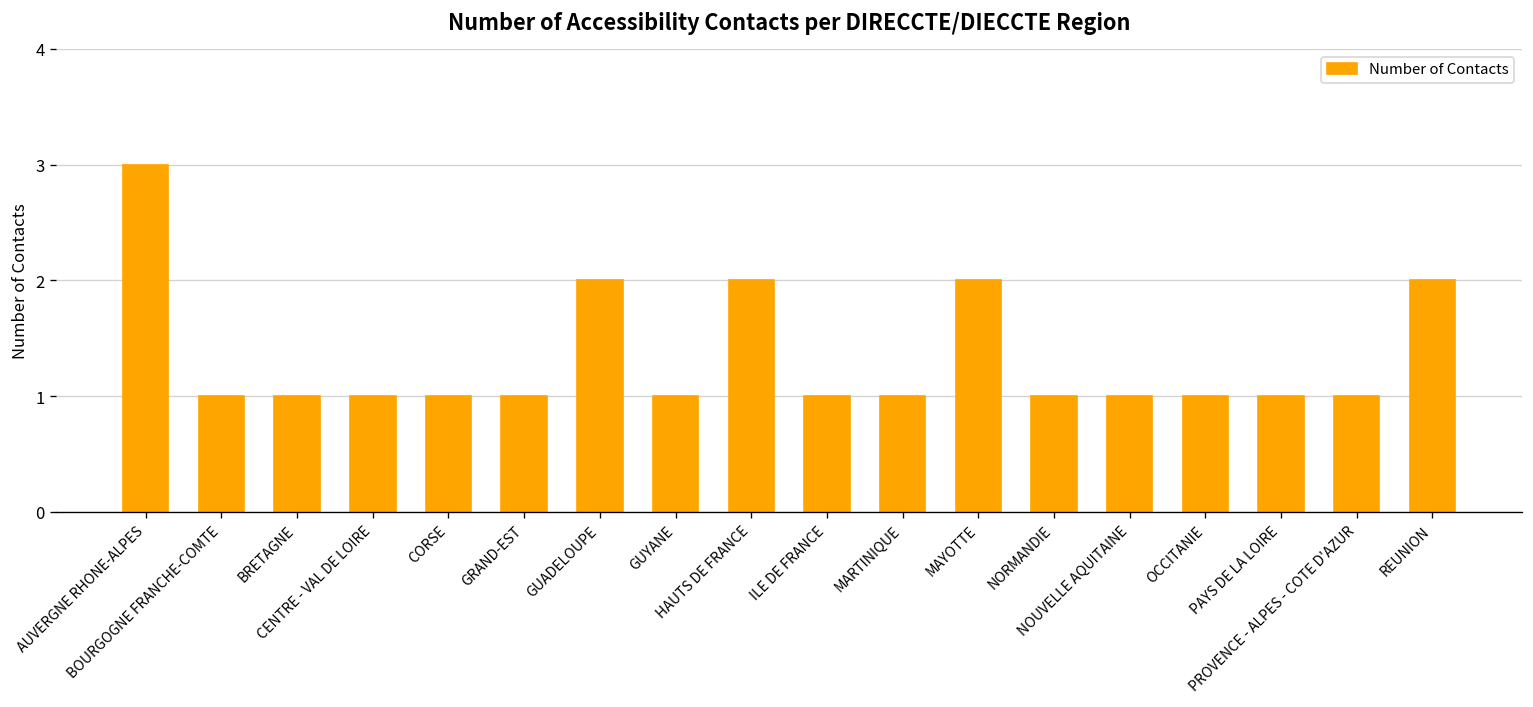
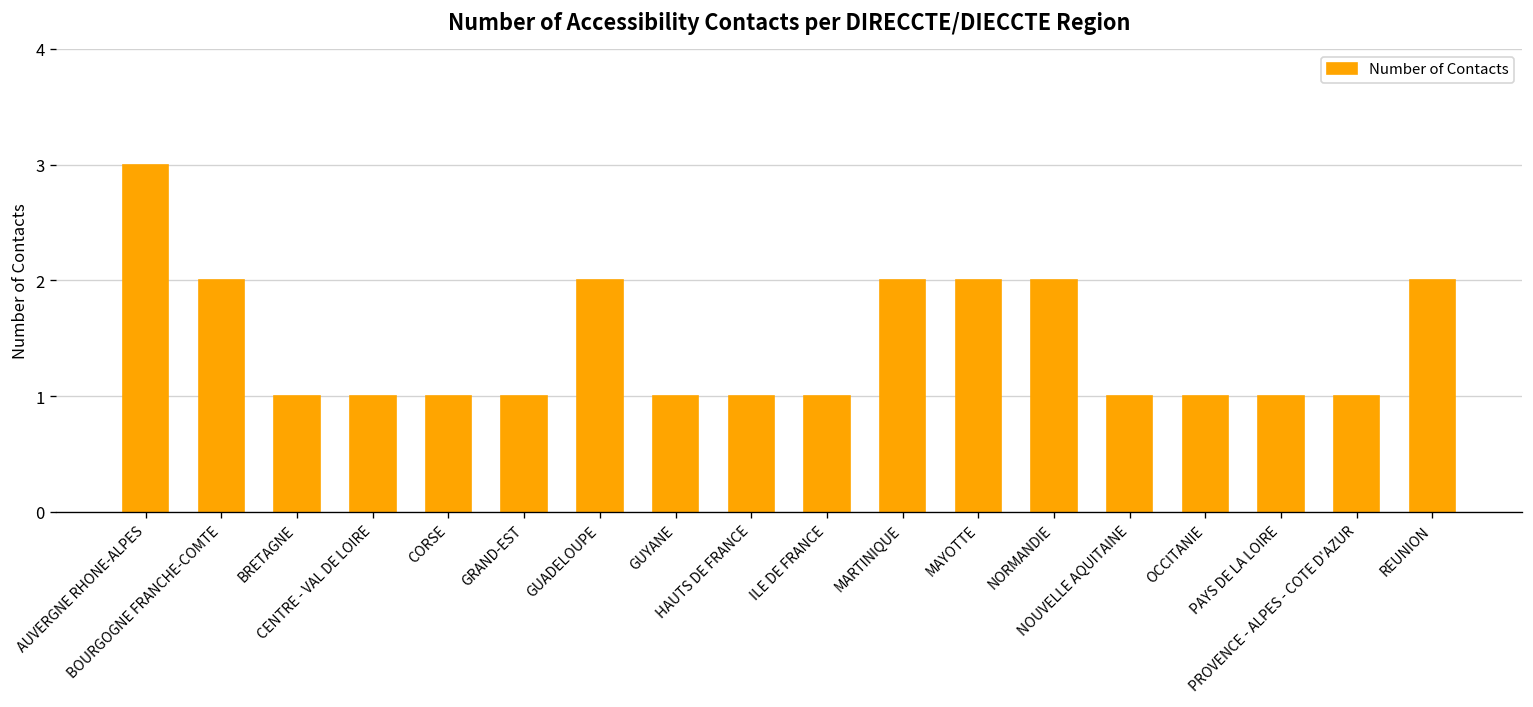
  {
    "AUVERGNE RHONE-ALPES": 3,
-   "BOURGOGNE FRANCHE-COMTE": 1,
+   "BOURGOGNE FRANCHE-COMTE": 2,
    "BRETAGNE": 1,
    "CENTRE - VAL DE LOIRE": 1,
    "CORSE": 1,
    "GRAND-EST": 1,
    "GUADELOUPE": 2,
    "GUYANE": 1,
-   "HAUTS DE FRANCE": 2,
+   "HAUTS DE FRANCE": 1,
    "ILE DE FRANCE": 1,
-   "MARTINIQUE": 1,
+   "MARTINIQUE": 2,
    "MAYOTTE": 2,
-   "NORMANDIE": 1,
+   "NORMANDIE": 2,
    "NOUVELLE AQUITAINE": 1,
    "OCCITANIE": 1,
    "PAYS DE LA LOIRE": 1,
    "PROVENCE - ALPES - COTE D'AZUR": 1,
    "REUNION": 2
  }
